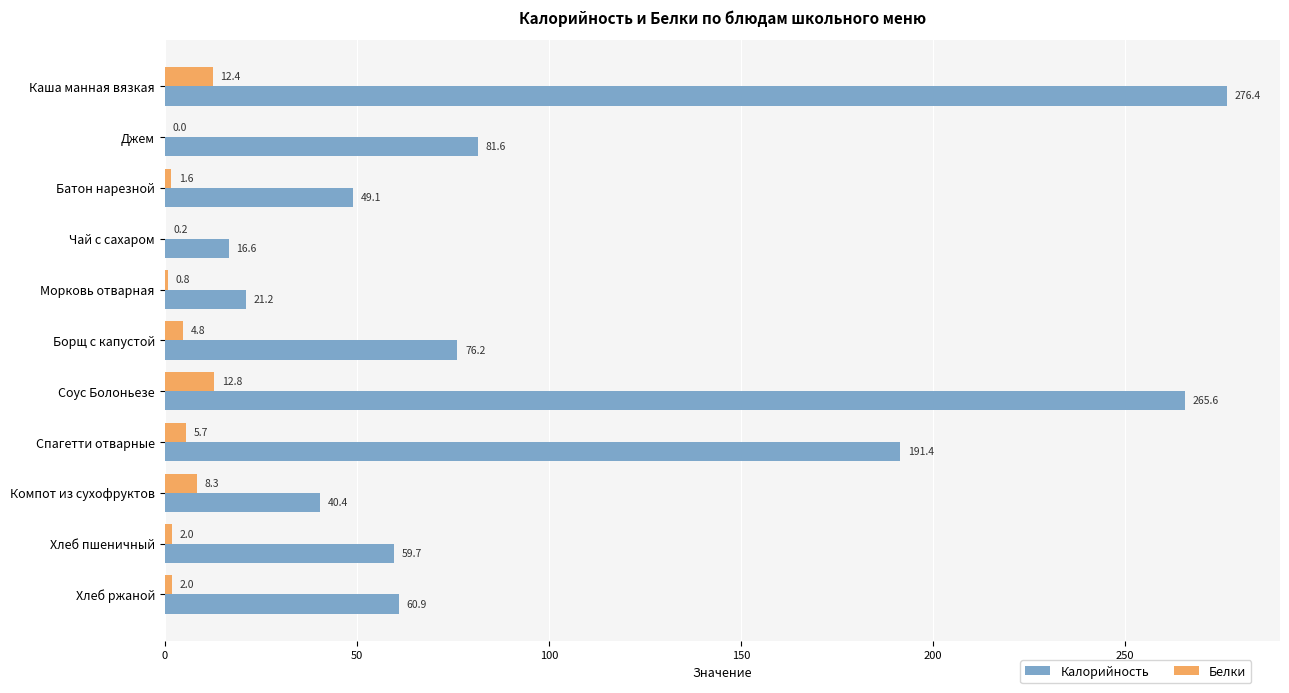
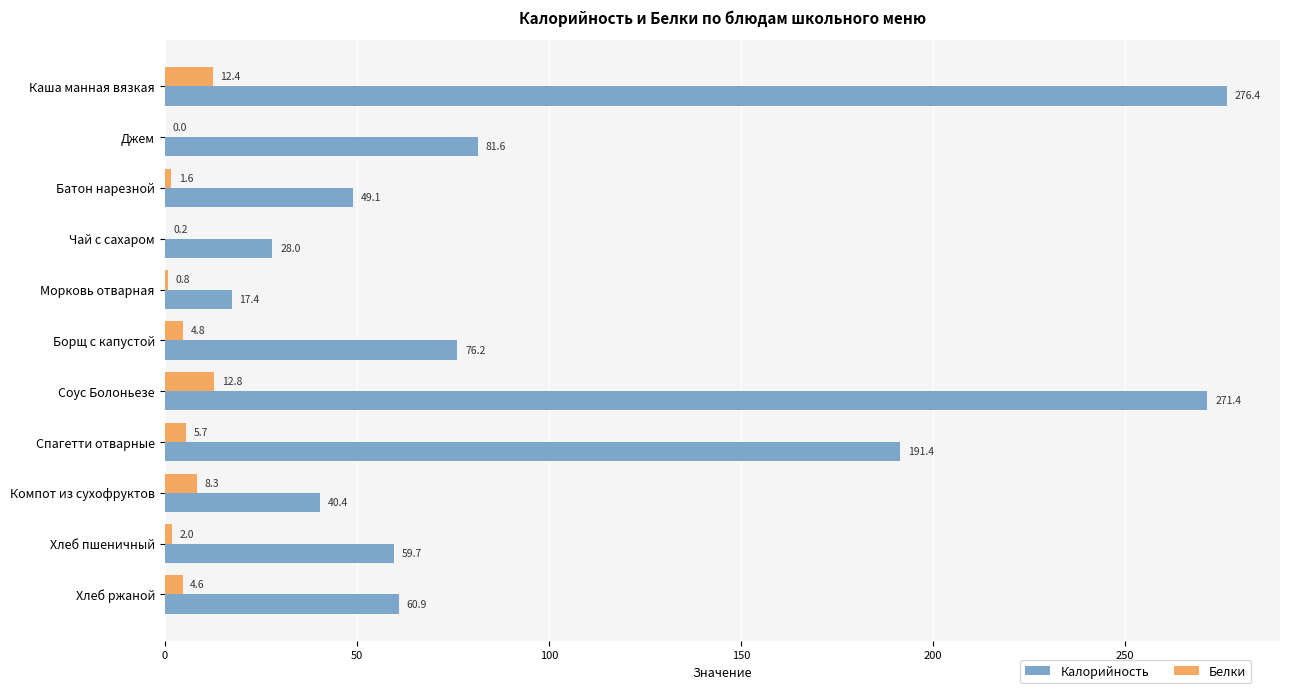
  {
    "Калорийность": {
      "Каша манная вязкая": 276.4,
      "Джем": 81.6,
      "Батон нарезной": 49.1,
-     "Чай с сахаром": 16.6,
-     "Морковь отварная": 21.2,
+     "Чай с сахаром": 28.0,
+     "Морковь отварная": 17.4,
      "Борщ с капустой": 76.2,
-     "Соус Болоньезе": 265.6,
+     "Соус Болоньезе": 271.4,
      "Спагетти отварные": 191.4,
      "Компот из сухофруктов": 40.4,
      "Хлеб пшеничный": 59.7,
      "Хлеб ржаной": 60.9
    },
    "Белки": {
      "Каша манная вязкая": 12.4,
      "Джем": 0.0,
      "Батон нарезной": 1.6,
      "Чай с сахаром": 0.2,
      "Морковь отварная": 0.8,
      "Борщ с капустой": 4.8,
      "Соус Болоньезе": 12.8,
      "Спагетти отварные": 5.7,
      "Компот из сухофруктов": 8.3,
      "Хлеб пшеничный": 2.0,
-     "Хлеб ржаной": 2.0
+     "Хлеб ржаной": 4.6
    }
  }
